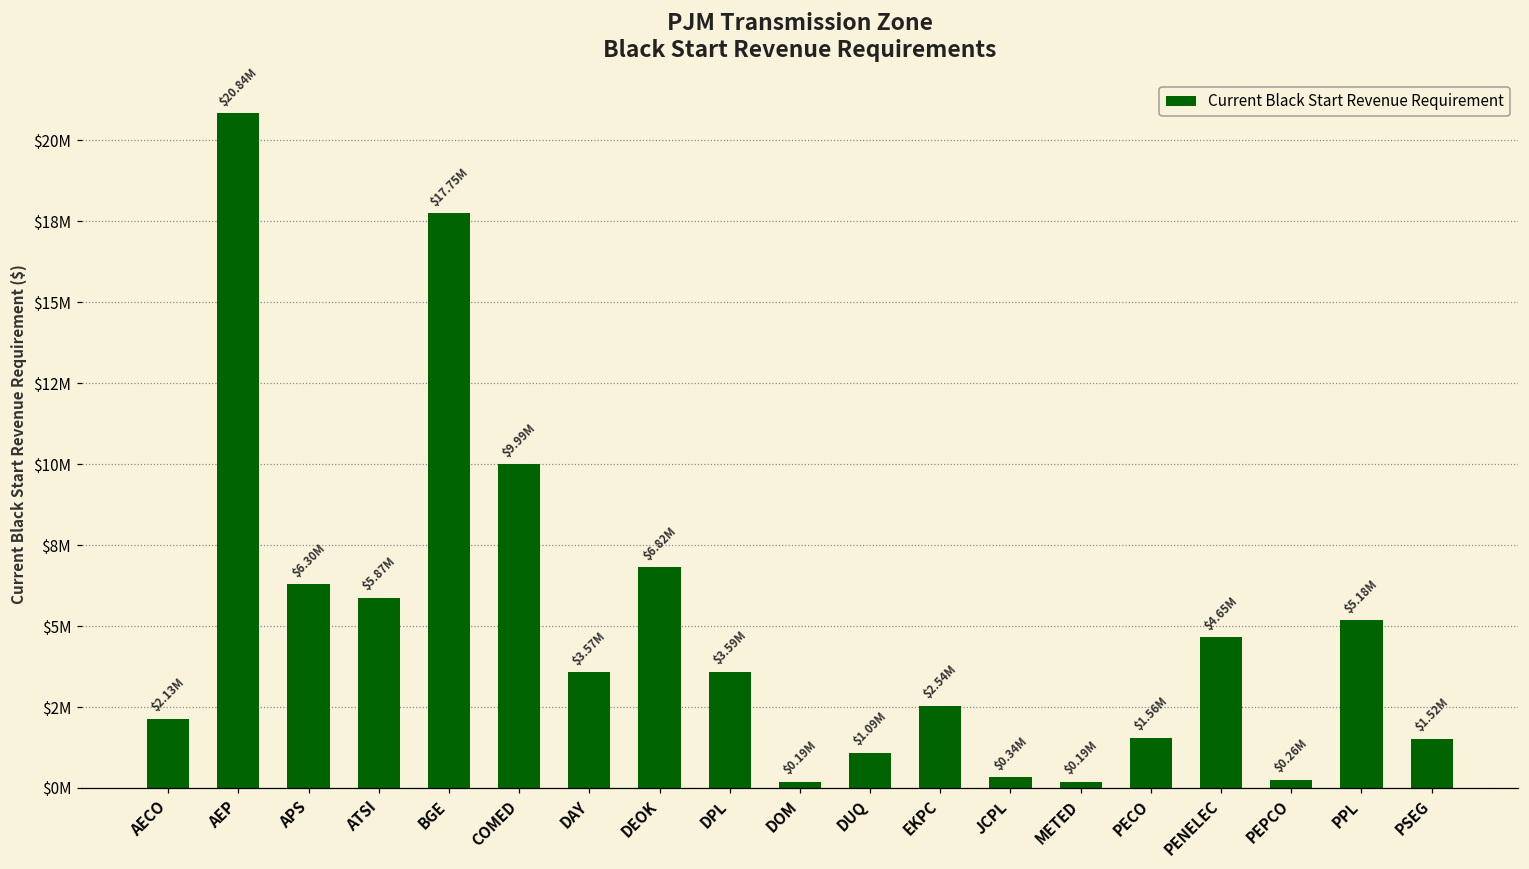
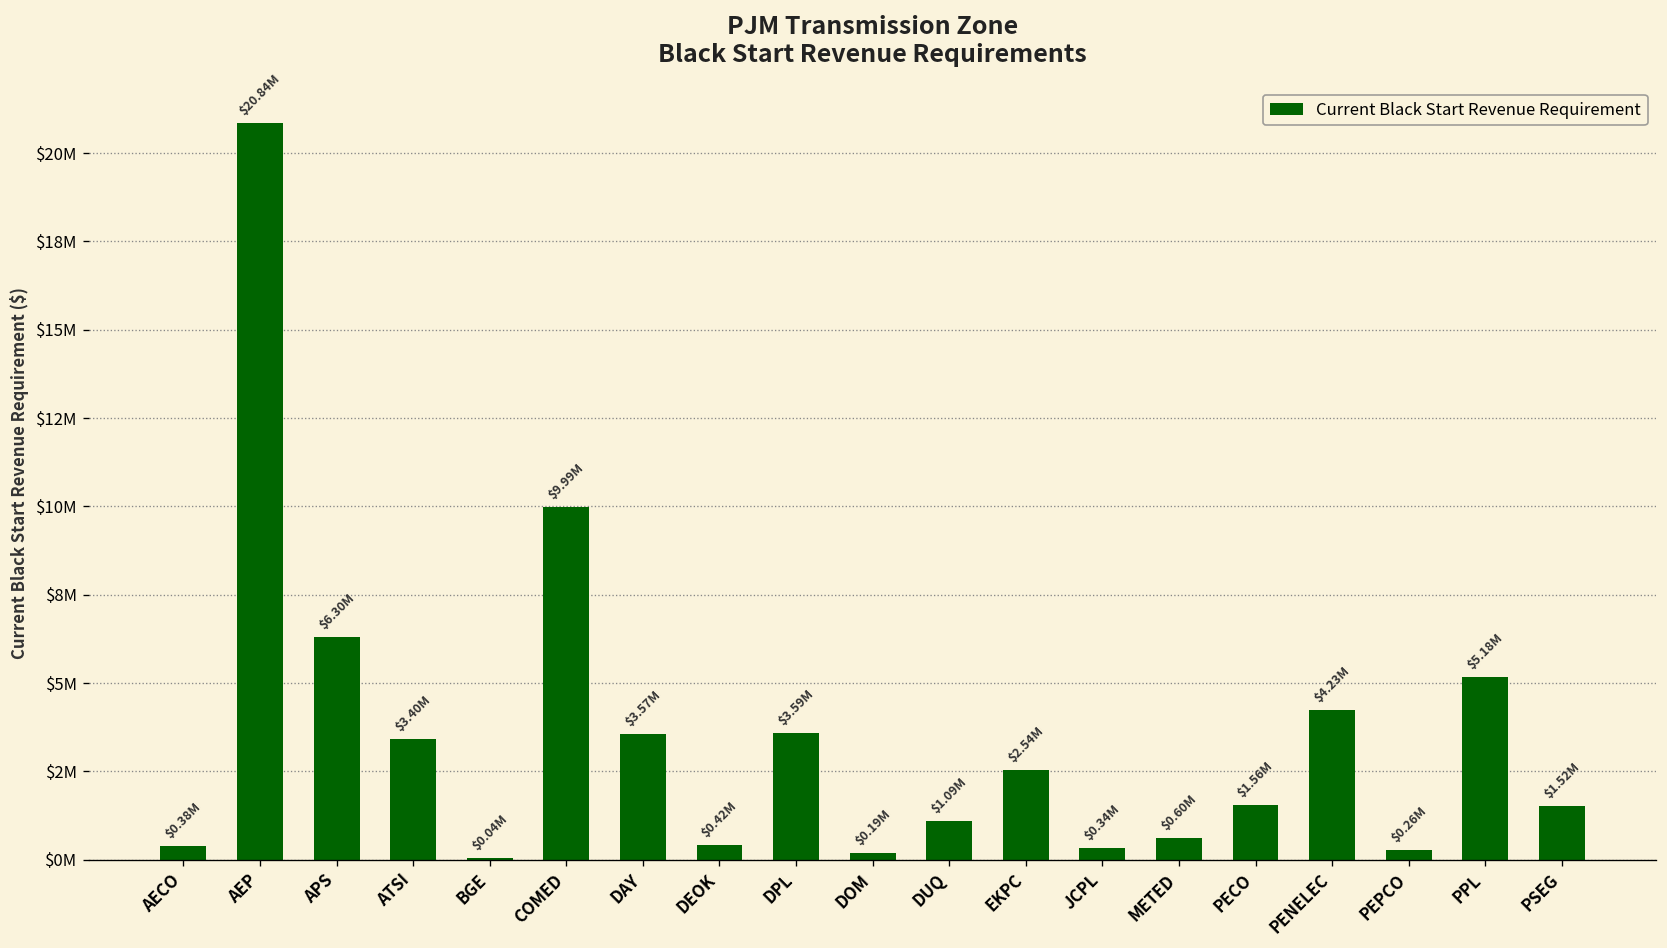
  {
-   "AECO": "$2.13M",
+   "AECO": "$0.38M",
    "AEP": "$20.84M",
    "APS": "$6.30M",
-   "ATSI": "$5.87M",
-   "BGE": "$17.75M",
+   "ATSI": "$3.40M",
+   "BGE": "$0.04M",
    "COMED": "$9.99M",
    "DAY": "$3.57M",
-   "DEOK": "$6.82M",
+   "DEOK": "$0.42M",
    "DPL": "$3.59M",
    "DOM": "$0.19M",
    "DUQ": "$1.09M",
    "EKPC": "$2.54M",
    "JCPL": "$0.34M",
-   "METED": "$0.19M",
+   "METED": "$0.60M",
    "PECO": "$1.56M",
-   "PENELEC": "$4.65M",
+   "PENELEC": "$4.23M",
    "PEPCO": "$0.26M",
    "PPL": "$5.18M",
    "PSEG": "$1.52M"
  }
